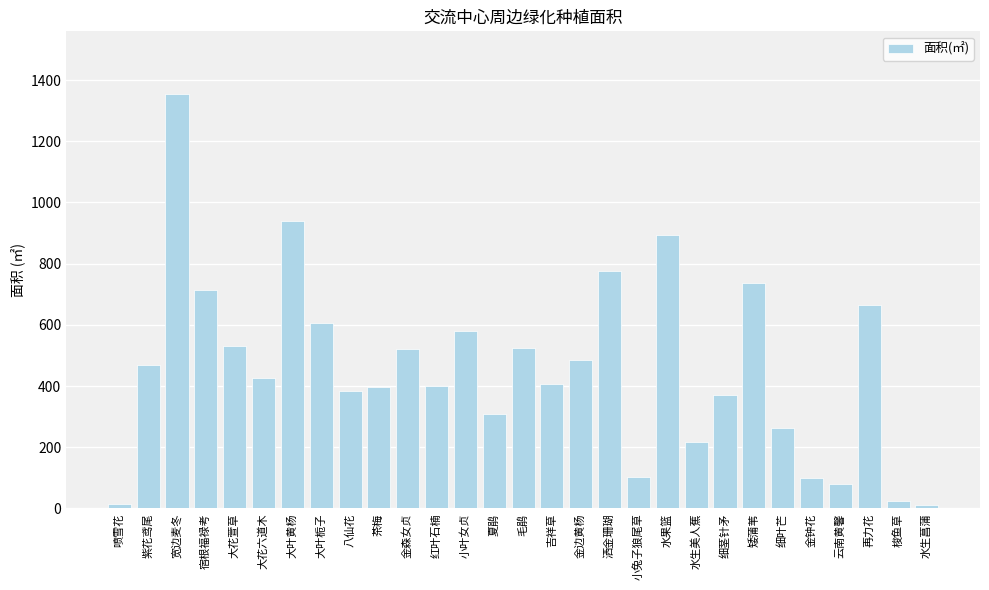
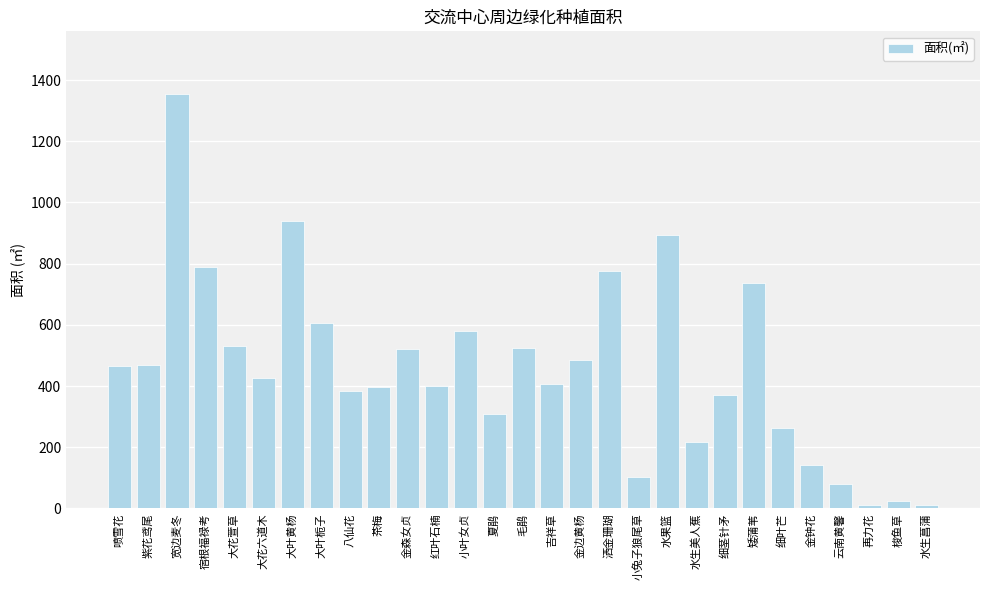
  {
-   "喷雪花": 10,
+   "喷雪花": 470,
    "紫花鸢尾": 470,
    "宽边麦冬": 1360,
-   "宿根福禄考": 710,
+   "宿根福禄考": 790,
    "大花萱草": 530,
    "大花六道木": 430,
    "大叶黄杨": 940,
    "大叶栀子": 610,
    "八仙花": 380,
    "茶梅": 400,
    "金森女贞": 520,
    "红叶石楠": 400,
    "小叶女贞": 580,
    "夏鹃": 310,
    "毛鹃": 530,
    "吉祥草": 410,
    "金边黄杨": 490,
    "洒金珊瑚": 780,
    "小兔子狼尾草": 100,
    "水果篮": 900,
    "水生美人蕉": 220,
    "细茎针矛": 370,
    "矮蒲苇": 740,
    "细叶芒": 260,
-   "金钟花": 100,
+   "金钟花": 140,
    "云南黄馨": 80,
-   "再力花": 660,
+   "再力花": 10,
    "梭鱼草": 20,
    "水生菖蒲": 10
  }
